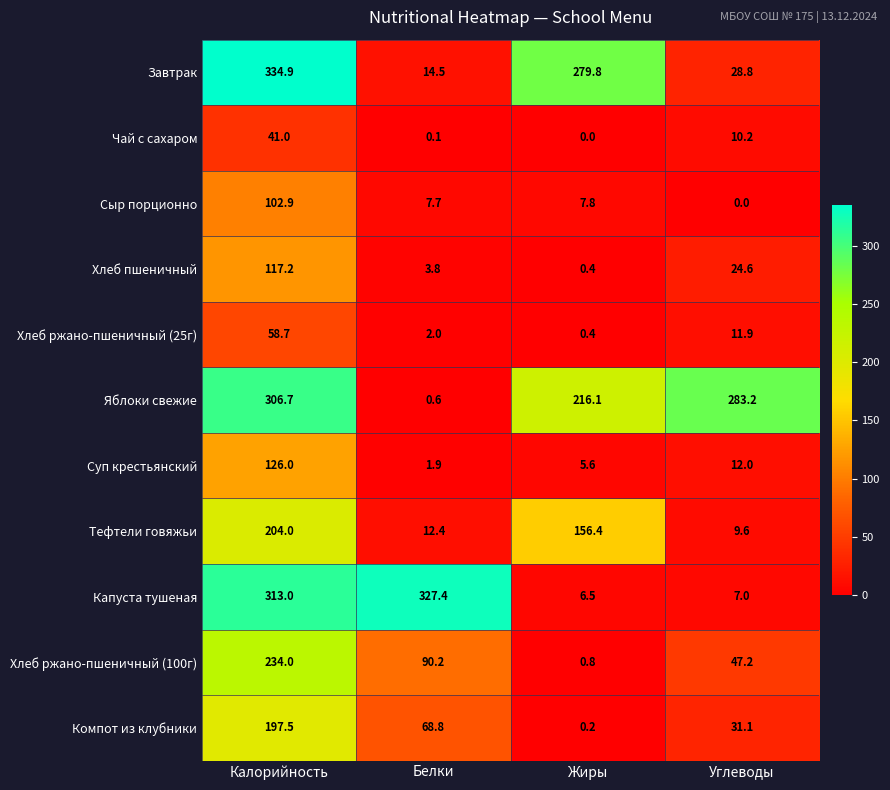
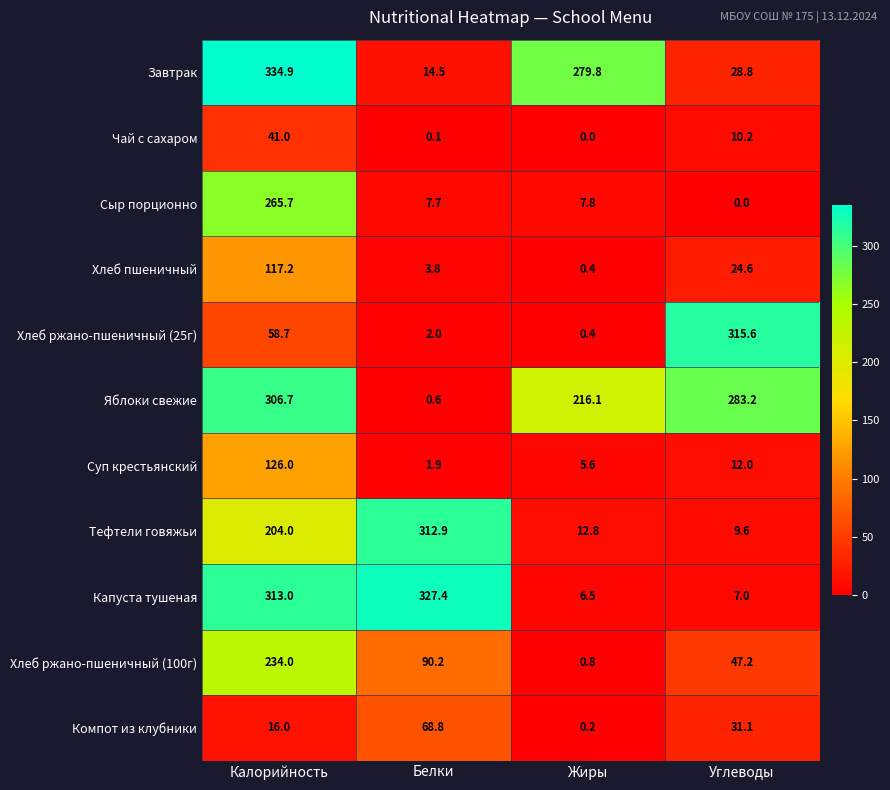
  {
    "Завтрак": {
      "Калорийность": 334.9,
      "Белки": 14.5,
      "Жиры": 279.8,
      "Углеводы": 28.8
    },
    "Чай с сахаром": {
      "Калорийность": 41.0,
      "Белки": 0.1,
      "Жиры": 0.0,
      "Углеводы": 10.2
    },
    "Сыр порционно": {
-     "Калорийность": 102.9,
+     "Калорийность": 265.7,
      "Белки": 7.7,
      "Жиры": 7.8,
      "Углеводы": 0.0
    },
    "Хлеб пшеничный": {
      "Калорийность": 117.2,
      "Белки": 3.8,
      "Жиры": 0.4,
      "Углеводы": 24.6
    },
    "Хлеб ржано-пшеничный (25г)": {
      "Калорийность": 58.7,
      "Белки": 2.0,
      "Жиры": 0.4,
-     "Углеводы": 11.9
+     "Углеводы": 315.6
    },
    "Яблоки свежие": {
      "Калорийность": 306.7,
      "Белки": 0.6,
      "Жиры": 216.1,
      "Углеводы": 283.2
    },
    "Суп крестьянский": {
      "Калорийность": 126.0,
      "Белки": 1.9,
      "Жиры": 5.6,
      "Углеводы": 12.0
    },
    "Тефтели говяжьи": {
      "Калорийность": 204.0,
-     "Белки": 12.4,
-     "Жиры": 156.4,
+     "Белки": 312.9,
+     "Жиры": 12.8,
      "Углеводы": 9.6
    },
    "Капуста тушеная": {
      "Калорийность": 313.0,
      "Белки": 327.4,
      "Жиры": 6.5,
      "Углеводы": 7.0
    },
    "Хлеб ржано-пшеничный (100г)": {
      "Калорийность": 234.0,
      "Белки": 90.2,
      "Жиры": 0.8,
      "Углеводы": 47.2
    },
    "Компот из клубники": {
-     "Калорийность": 197.5,
+     "Калорийность": 16.0,
      "Белки": 68.8,
      "Жиры": 0.2,
      "Углеводы": 31.1
    }
  }
